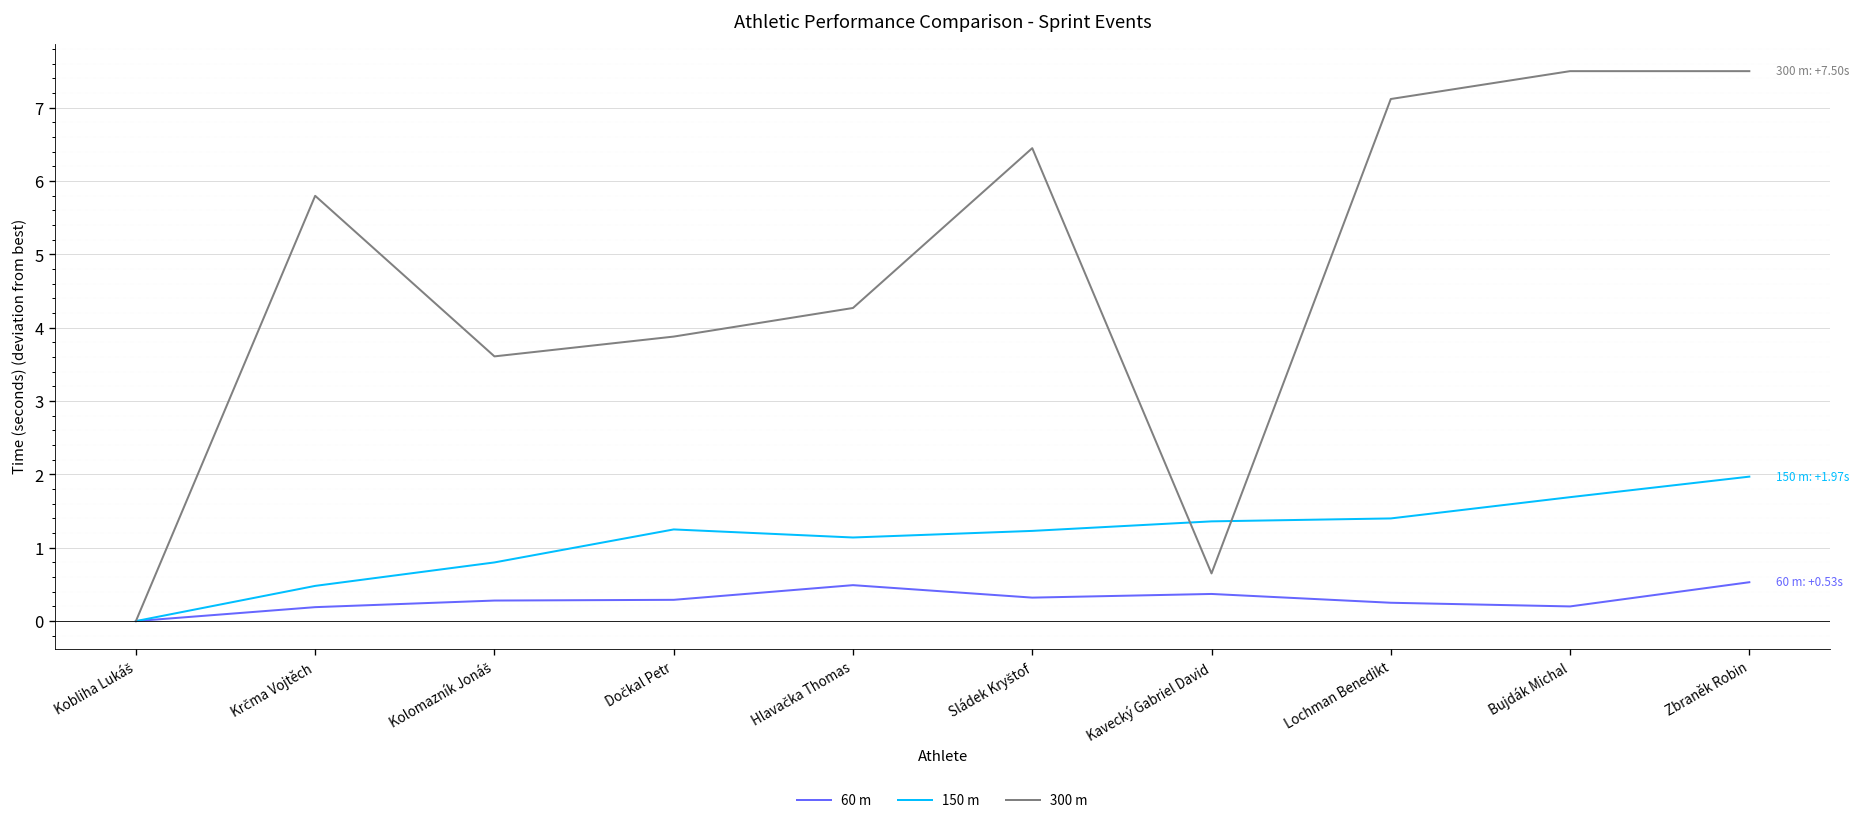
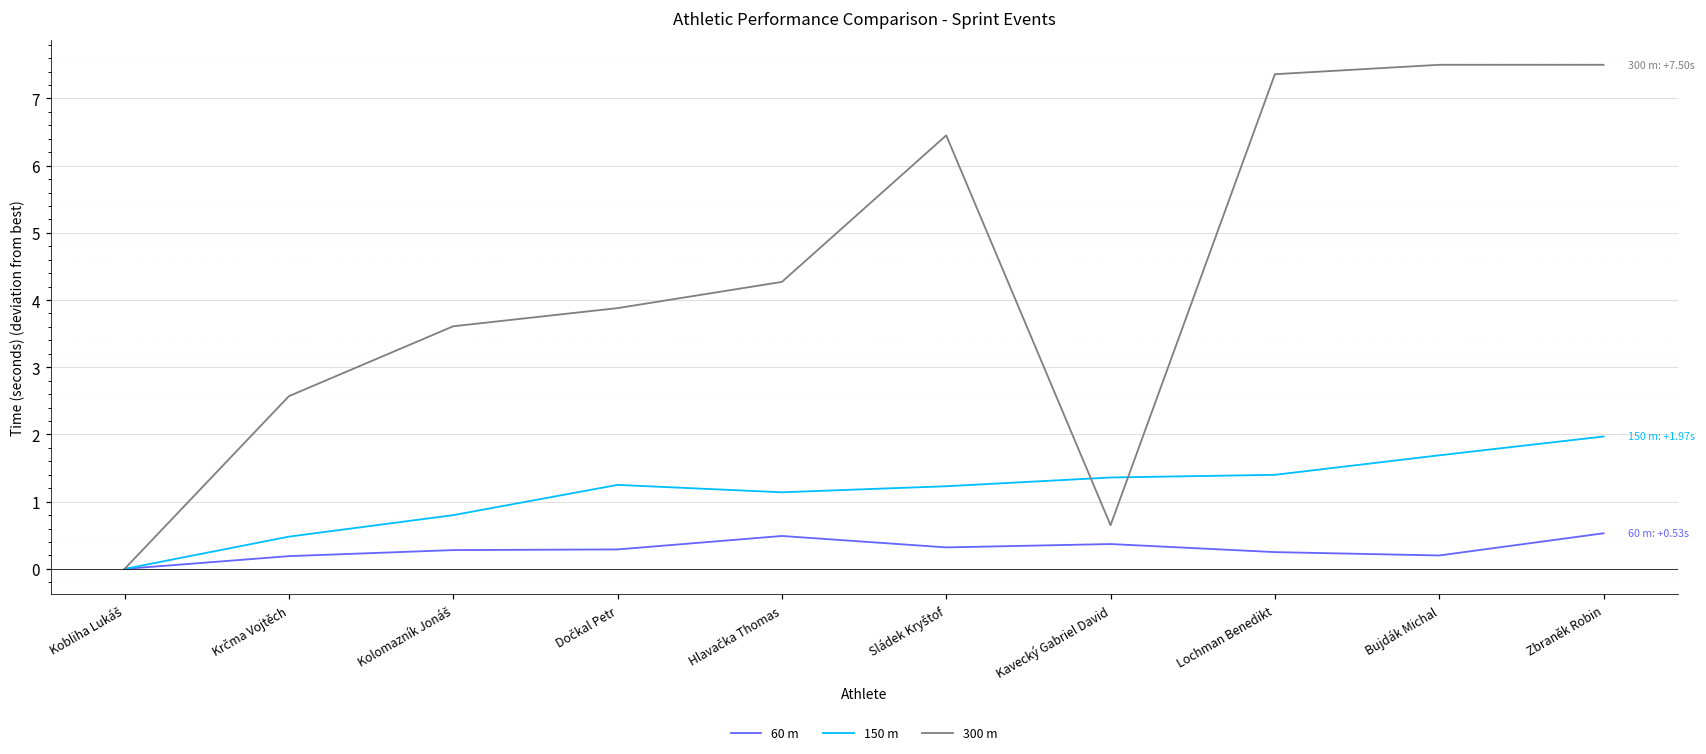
  {
    "60 m": {
      "Zbraněk Robin": "+0.53s"
    },
    "150 m": {
      "Zbraněk Robin": "+1.97s"
    },
    "300 m": {
-     "Krčma Vojtěch": "5.8",
+     "Krčma Vojtěch": "2.6",
      "Kolomazník Jonáš": "3.6",
      "Dočkal Petr": "3.9",
      "Hlavačka Thomas": "4.3",
      "Sládek Kryštof": "6.4",
      "Kavecký Gabriel David": "0.6",
-     "Lochman Benedikt": "7.1",
+     "Lochman Benedikt": "7.4",
      "Bujdák Michal": "7.5"
    }
  }
